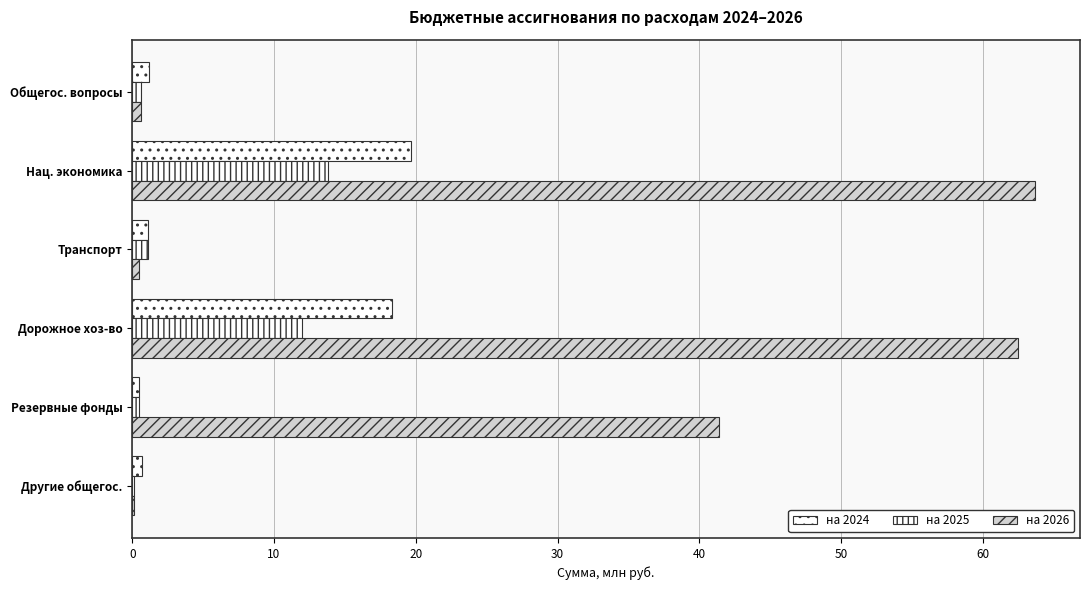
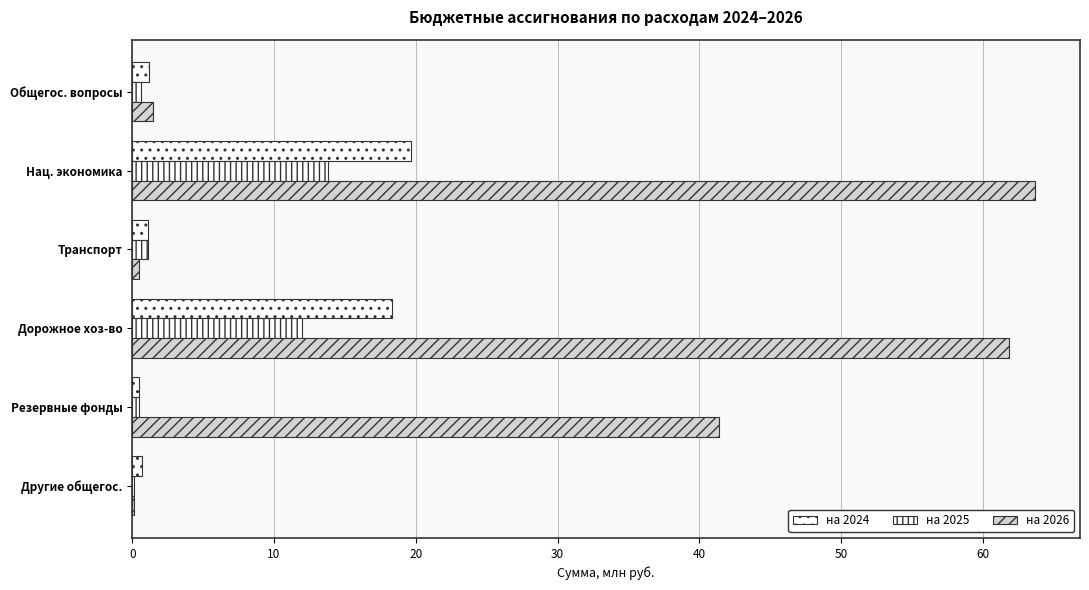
  {
    "на 2026": {
-     "Общегос. вопросы": 0.6,
+     "Общегос. вопросы": 1.5,
      "Нац. экономика": 63.7,
      "Транспорт": 0.5,
-     "Дорожное хоз-во": 62.5,
+     "Дорожное хоз-во": 61.8,
      "Резервные фонды": 41.4
    }
  }
